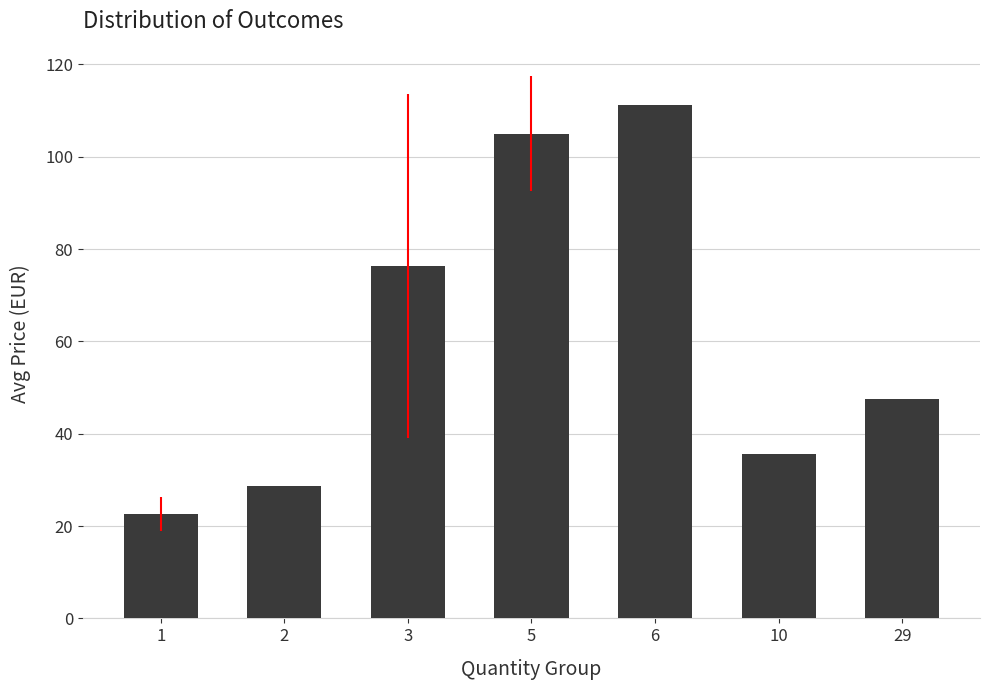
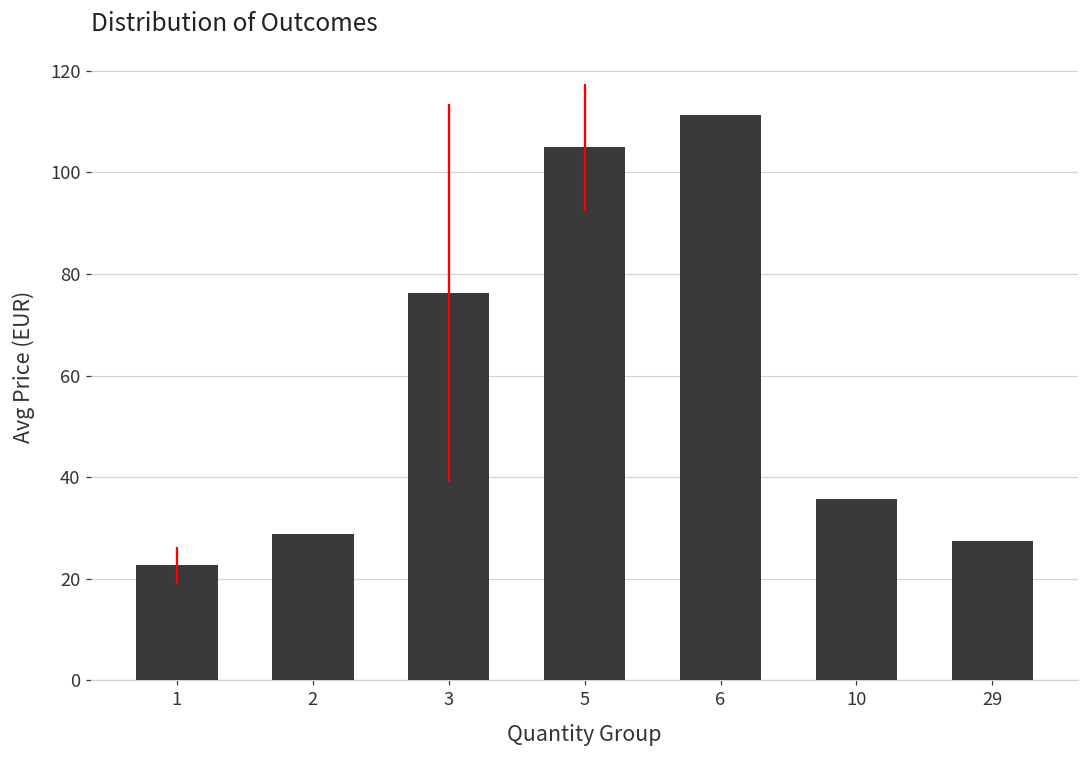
  {
    "1": 23,
    "2": 29,
    "3": 76,
    "5": 105,
    "6": 111,
    "10": 36,
-   "29": 48
+   "29": 28
  }
